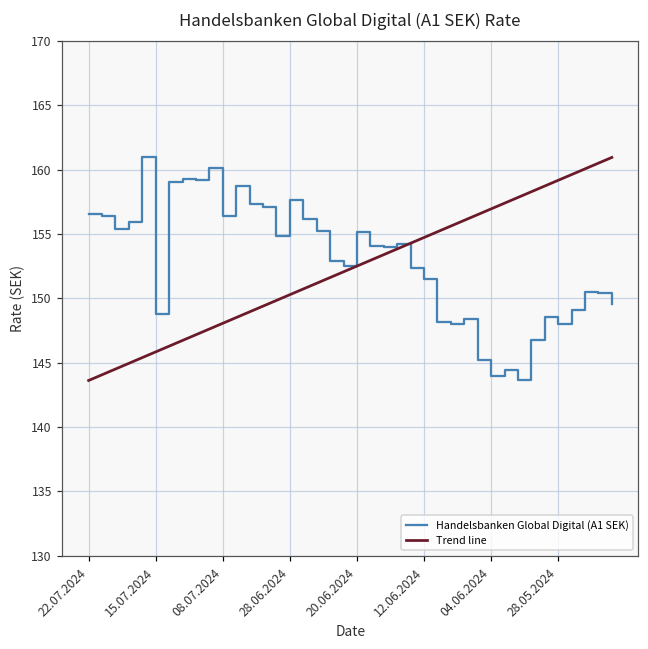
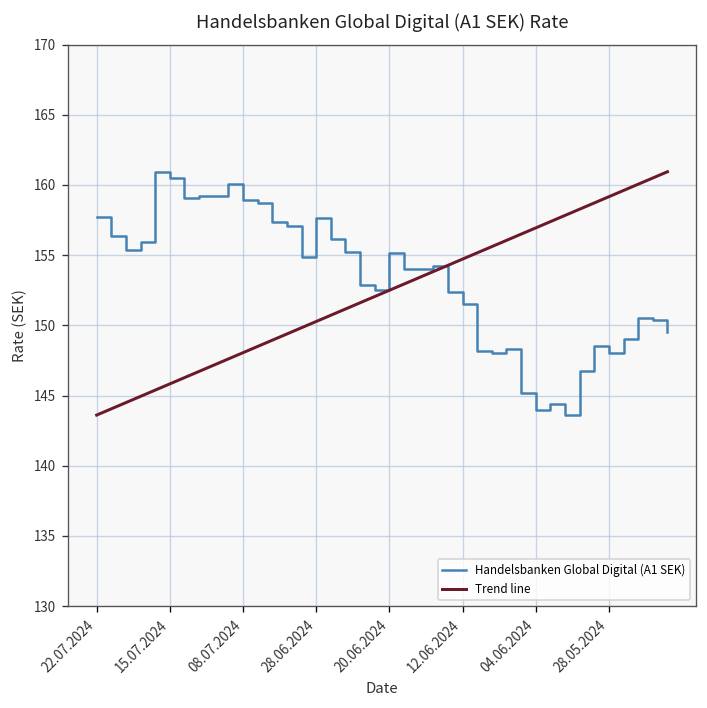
  {
    "Handelsbanken Global Digital (A1 SEK)": {
-     "22.07.2024": 156.5,
-     "15.07.2024": 148.8,
-     "08.07.2024": 156.4,
+     "22.07.2024": 157.7,
+     "15.07.2024": 160.5,
+     "08.07.2024": 158.9,
      "28.06.2024": 157.6,
      "20.06.2024": 155.1,
      "12.06.2024": 151.5,
      "04.06.2024": 143.9,
      "28.05.2024": 148.0
    },
    "Trend line": {
      "22.07.2024": 143.6
    }
  }
